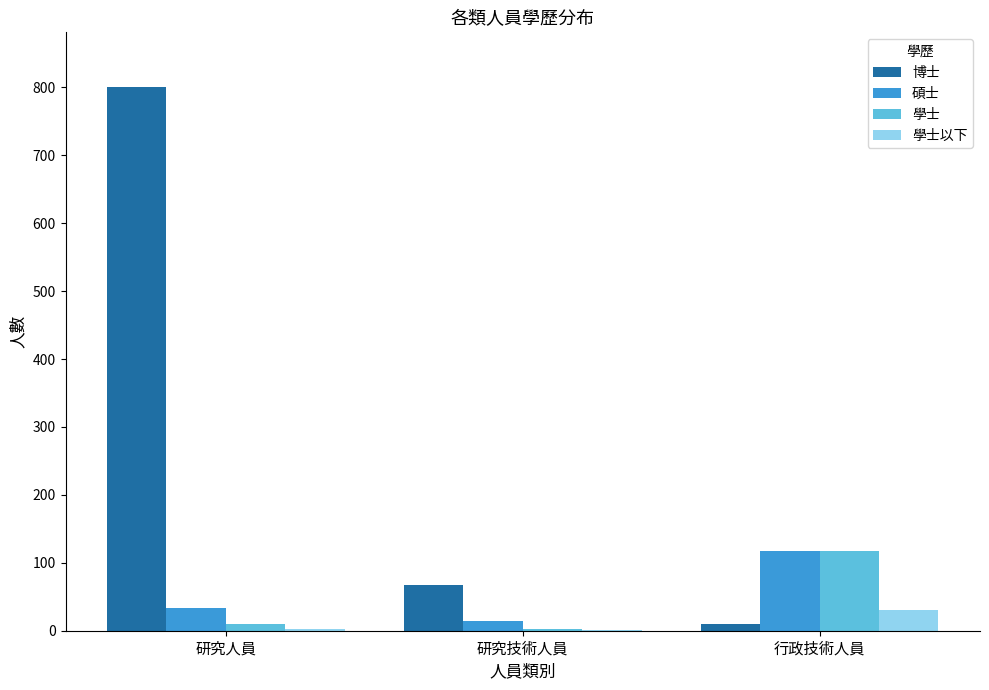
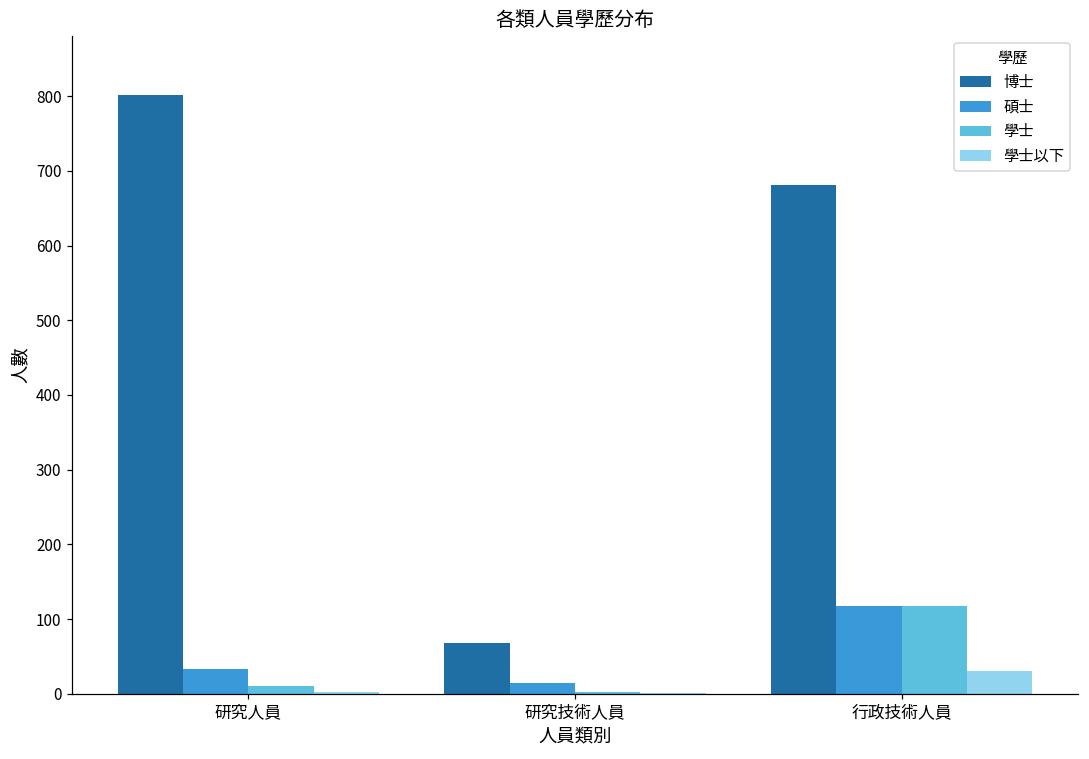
  {
    "博士": {
      "研究人員": 800,
      "研究技術人員": 70,
-     "行政技術人員": 10
+     "行政技術人員": 680
    }
  }
